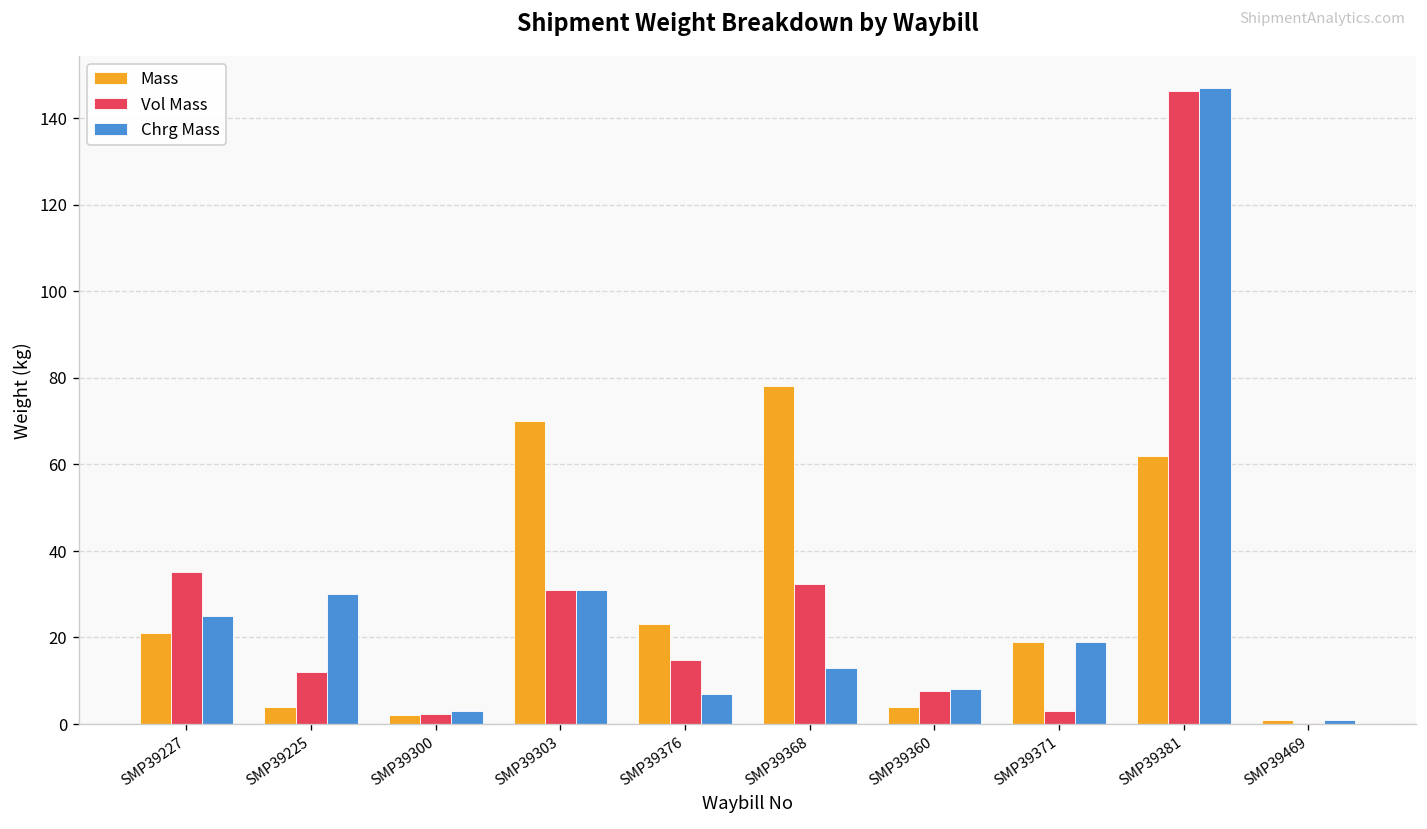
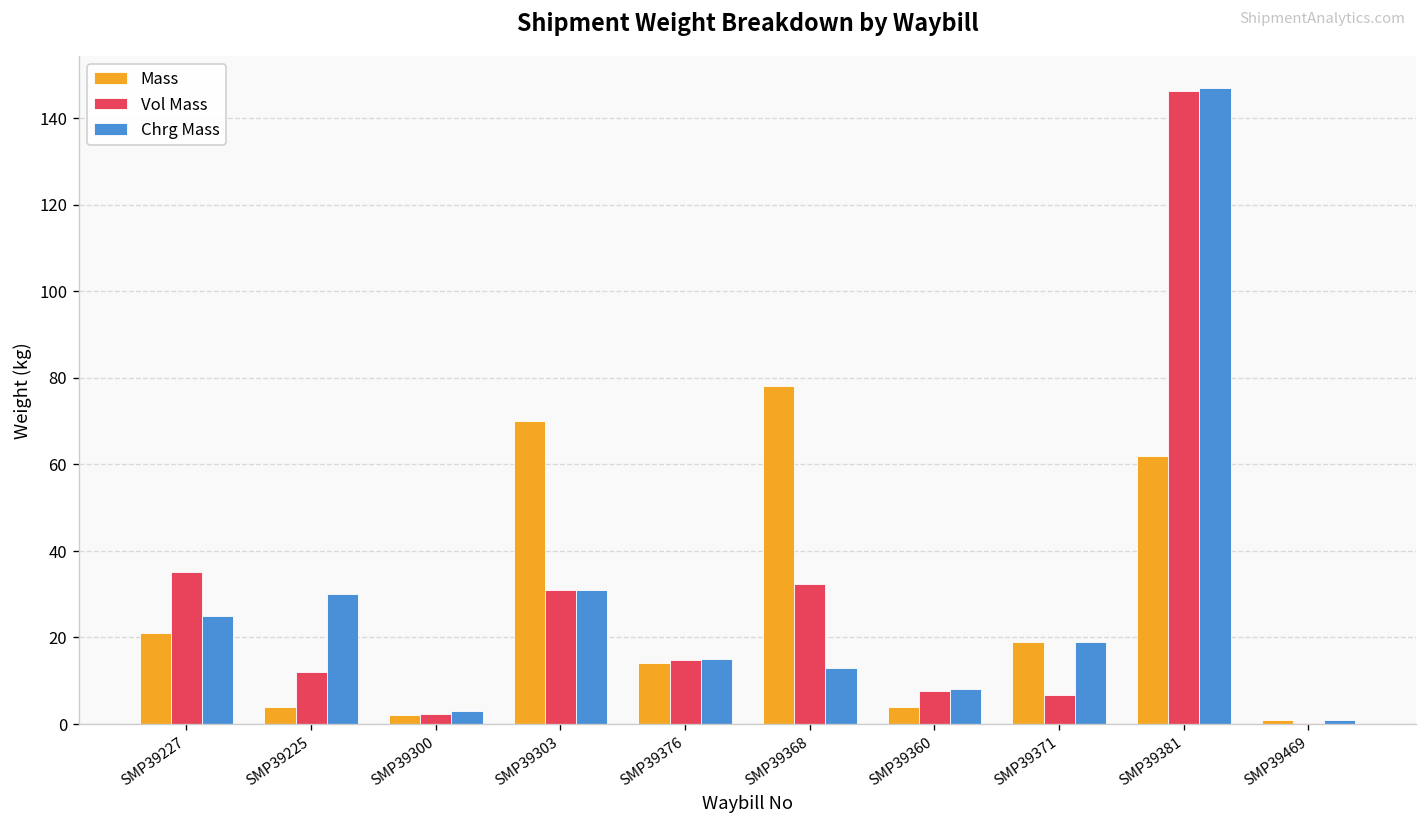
  {
    "Mass": {
      "SMP39227": 21,
      "SMP39225": 4,
      "SMP39300": 2,
      "SMP39303": 70,
-     "SMP39376": 23,
+     "SMP39376": 14,
      "SMP39368": 78,
      "SMP39360": 4,
      "SMP39371": 19,
      "SMP39381": 62,
      "SMP39469": 1
    },
    "Vol Mass": {
      "SMP39227": 35,
      "SMP39225": 12,
      "SMP39300": 2,
      "SMP39303": 31,
      "SMP39376": 15,
      "SMP39368": 32,
      "SMP39360": 8,
-     "SMP39371": 3,
+     "SMP39371": 7,
      "SMP39381": 146
    },
    "Chrg Mass": {
      "SMP39227": 25,
      "SMP39225": 30,
      "SMP39300": 3,
      "SMP39303": 31,
-     "SMP39376": 7,
+     "SMP39376": 15,
      "SMP39368": 13,
      "SMP39360": 8,
      "SMP39371": 19,
      "SMP39381": 147,
      "SMP39469": 1
    }
  }
